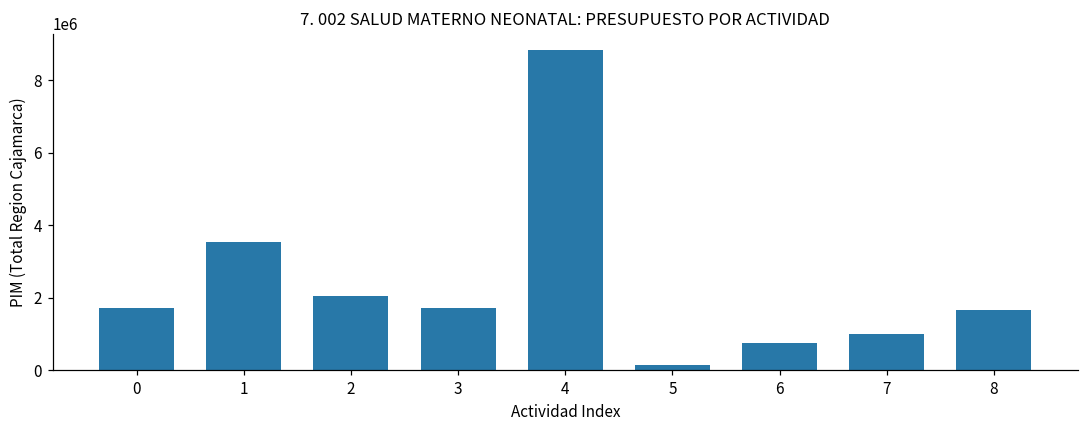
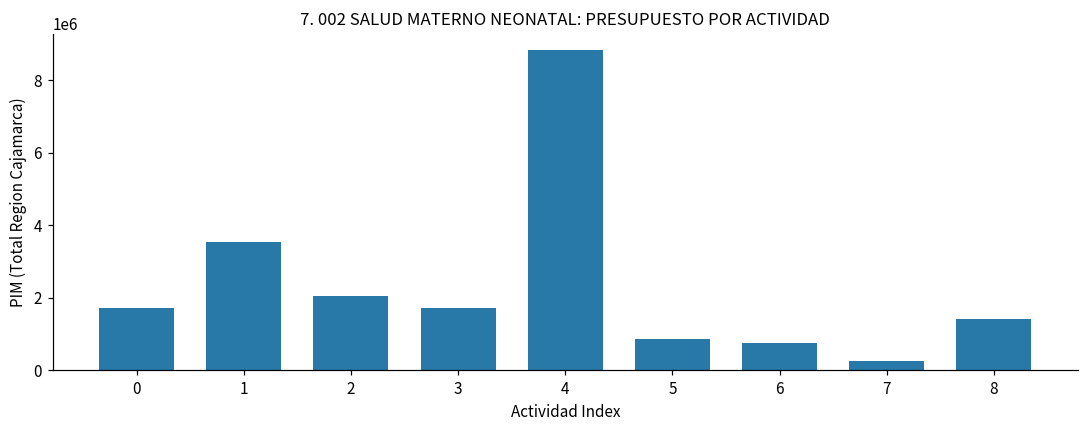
  {
    "0": 1700000,
    "1": 3500000,
    "2": 2100000,
    "3": 1700000,
    "4": 8800000,
-   "5": 100000,
+   "5": 900000,
    "6": 800000,
-   "7": 1000000,
-   "8": 1700000
+   "7": 200000,
+   "8": 1400000
  }
